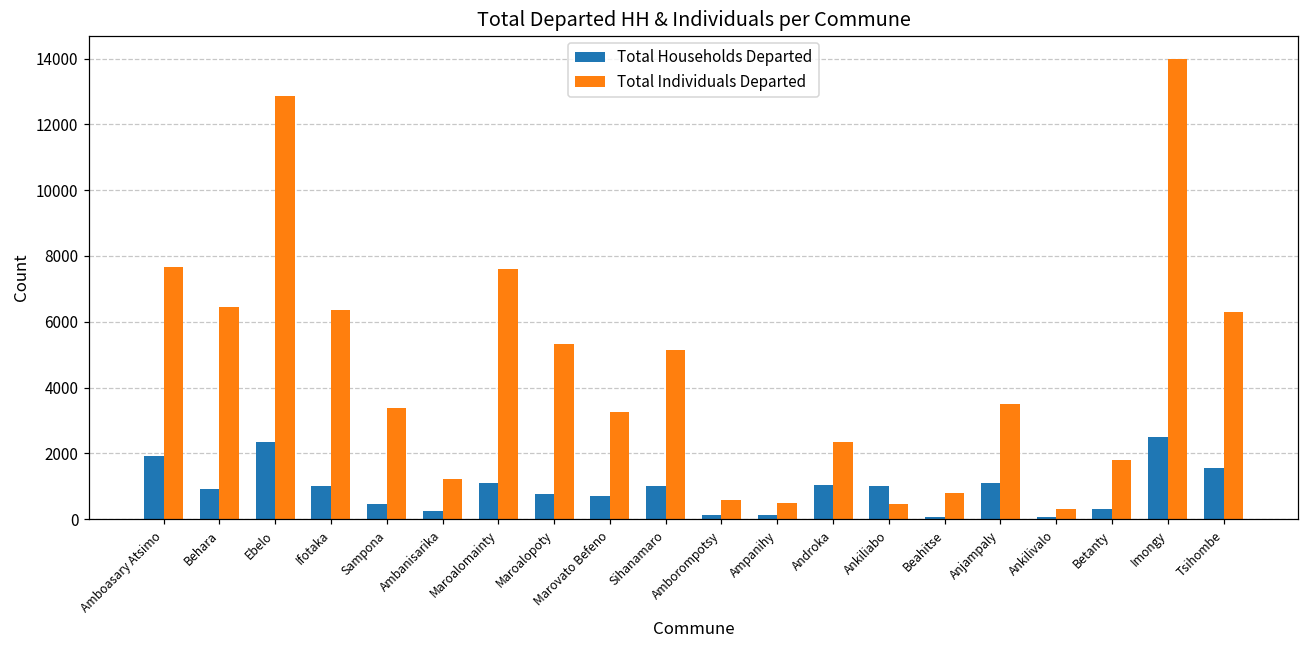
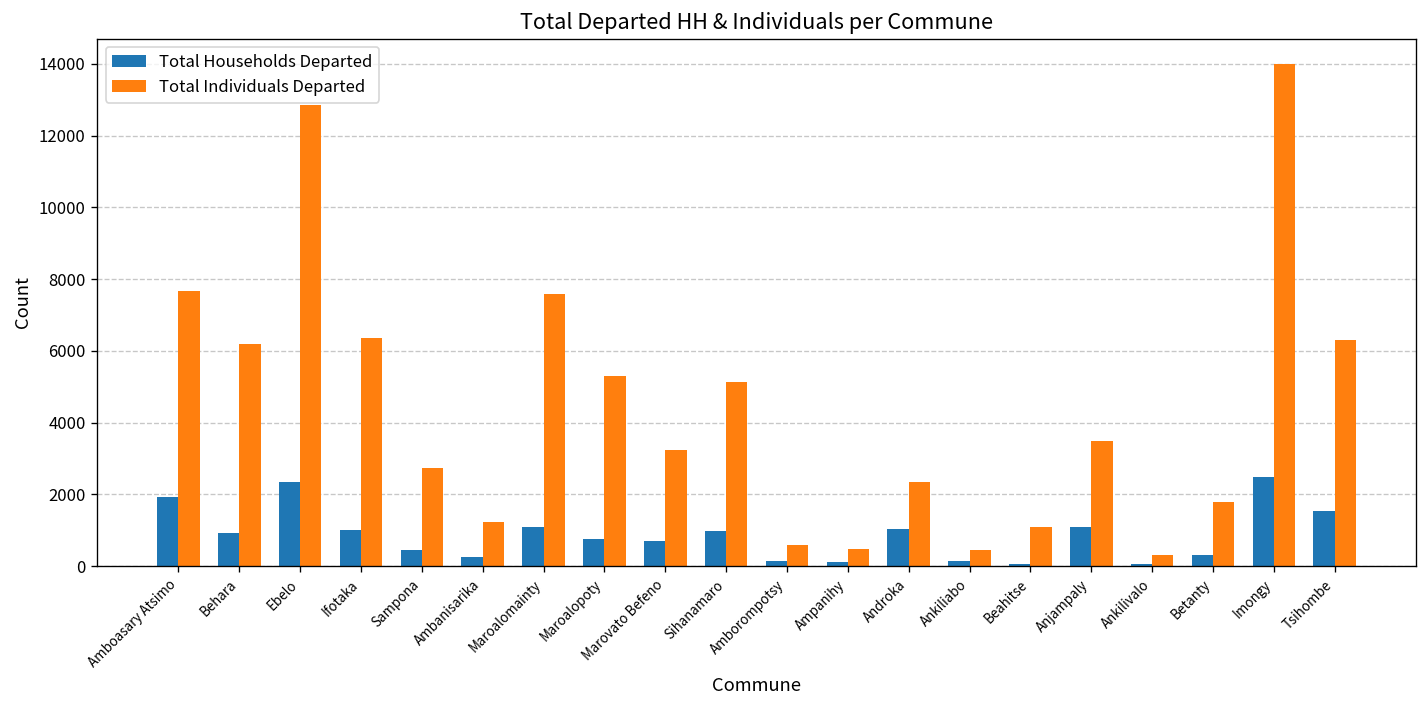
  {
    "Total Households Departed": {
      "Amboasary Atsimo": 1900,
      "Behara": 900,
      "Ebelo": 2300,
      "Ifotaka": 1000,
      "Sampona": 500,
      "Ambanisarika": 300,
      "Maroalomainty": 1100,
      "Maroalopoty": 800,
      "Marovato Befeno": 700,
      "Sihanamaro": 1000,
      "Amborompotsy": 100,
      "Ampanihy": 100,
      "Androka": 1000,
-     "Ankiliabo": 1000,
+     "Ankiliabo": 200,
      "Anjampaly": 1100,
      "Betanty": 300,
      "Imongy": 2500,
      "Tsihombe": 1600
    },
    "Total Individuals Departed": {
      "Amboasary Atsimo": 7700,
-     "Behara": 6500,
+     "Behara": 6200,
      "Ebelo": 12900,
      "Ifotaka": 6400,
-     "Sampona": 3400,
+     "Sampona": 2700,
      "Ambanisarika": 1200,
      "Maroalomainty": 7600,
      "Maroalopoty": 5300,
      "Marovato Befeno": 3300,
      "Sihanamaro": 5100,
      "Amborompotsy": 600,
      "Ampanihy": 500,
      "Androka": 2300,
      "Ankiliabo": 500,
-     "Beahitse": 800,
+     "Beahitse": 1100,
      "Anjampaly": 3500,
      "Ankilivalo": 300,
      "Betanty": 1800,
      "Imongy": 14000,
      "Tsihombe": 6300
    }
  }
